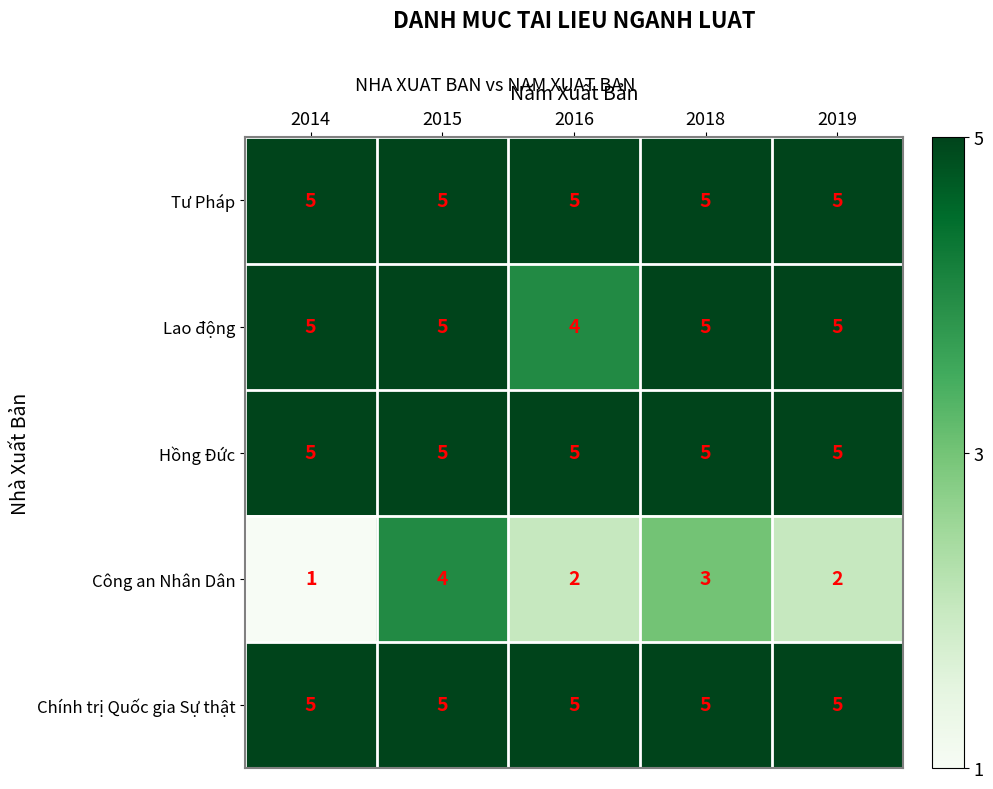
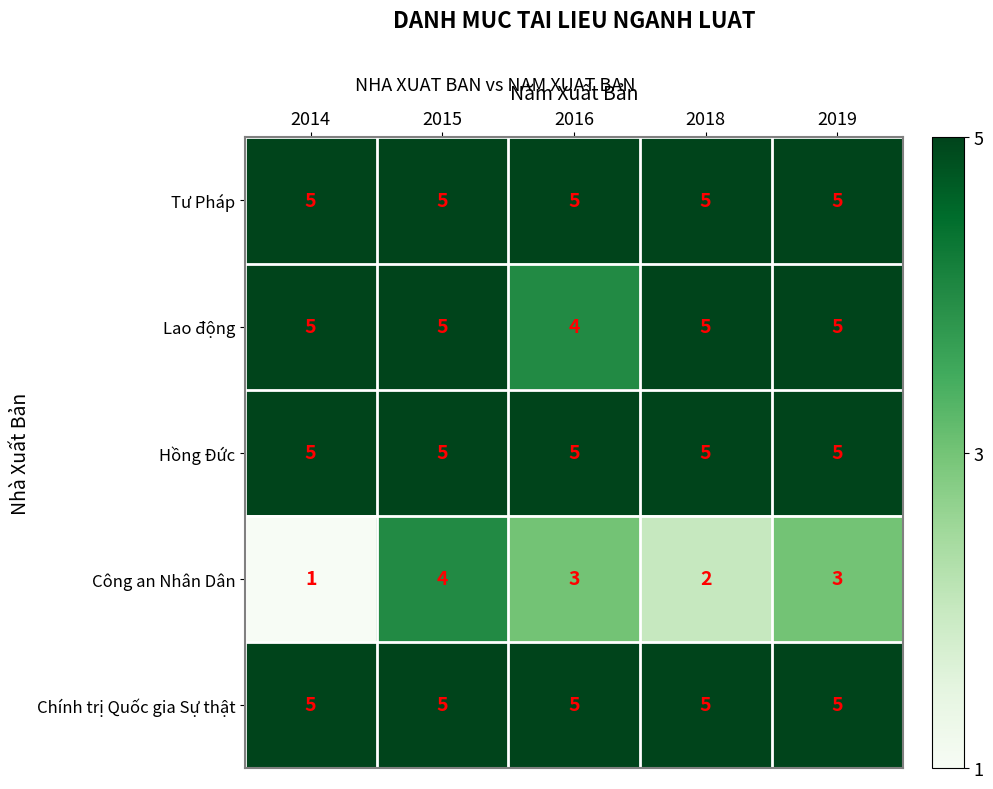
  {
    "Tư Pháp": {
      "2014": 5,
      "2015": 5,
      "2016": 5,
      "2018": 5,
      "2019": 5
    },
    "Lao động": {
      "2014": 5,
      "2015": 5,
      "2016": 4,
      "2018": 5,
      "2019": 5
    },
    "Hồng Đức": {
      "2014": 5,
      "2015": 5,
      "2016": 5,
      "2018": 5,
      "2019": 5
    },
    "Công an Nhân Dân": {
      "2014": 1,
      "2015": 4,
-     "2016": 2,
-     "2018": 3,
-     "2019": 2
+     "2016": 3,
+     "2018": 2,
+     "2019": 3
    },
    "Chính trị Quốc gia Sự thật": {
      "2014": 5,
      "2015": 5,
      "2016": 5,
      "2018": 5,
      "2019": 5
    }
  }
